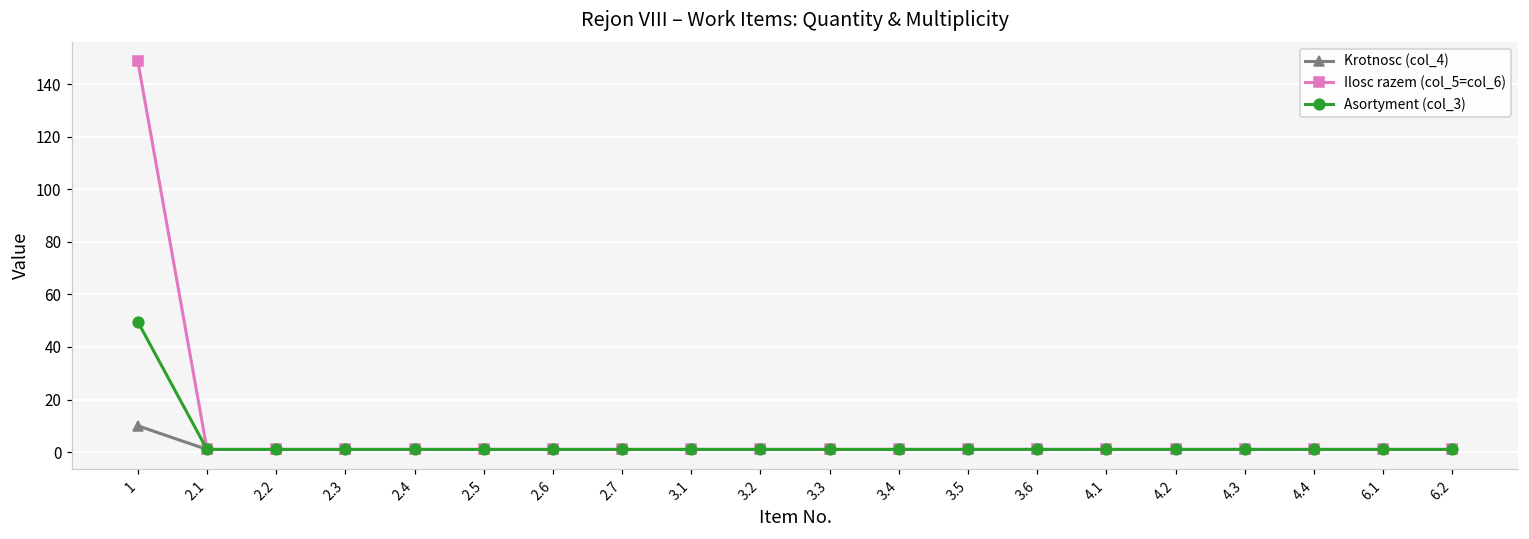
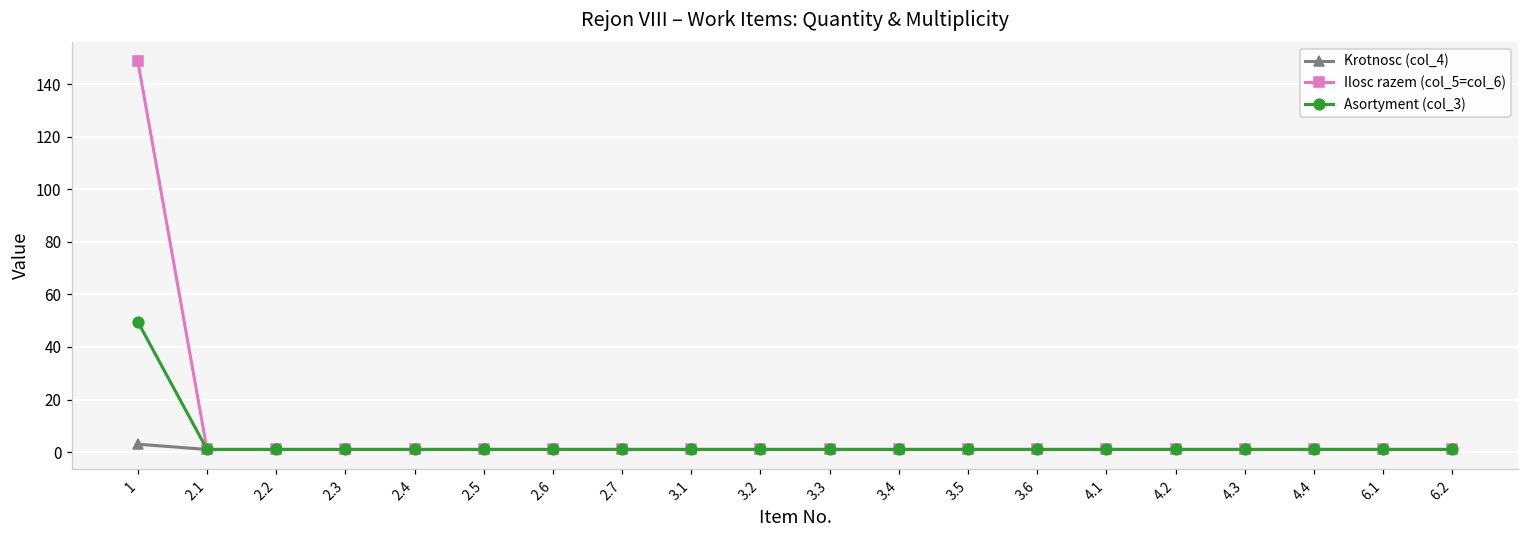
  {
    "Krotnosc (col_4)": {
-     "1": 10
+     "1": 3
    },
    "Ilosc razem (col_5=col_6)": {
      "1": 149
    },
    "Asortyment (col_3)": {
      "1": 50
    }
  }
